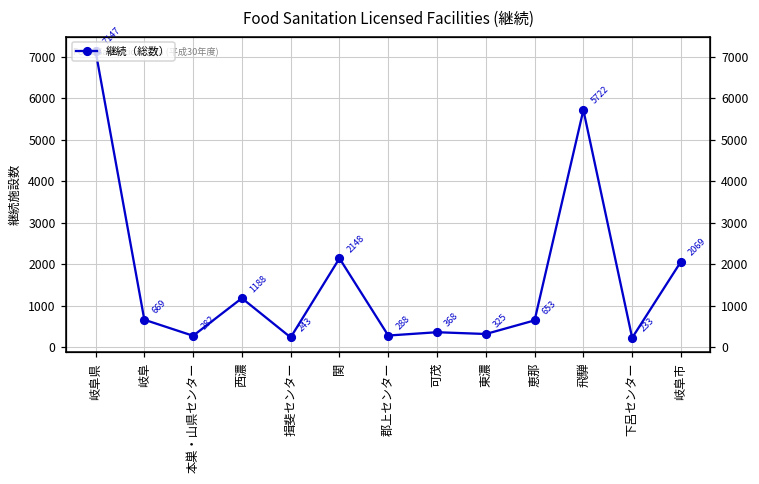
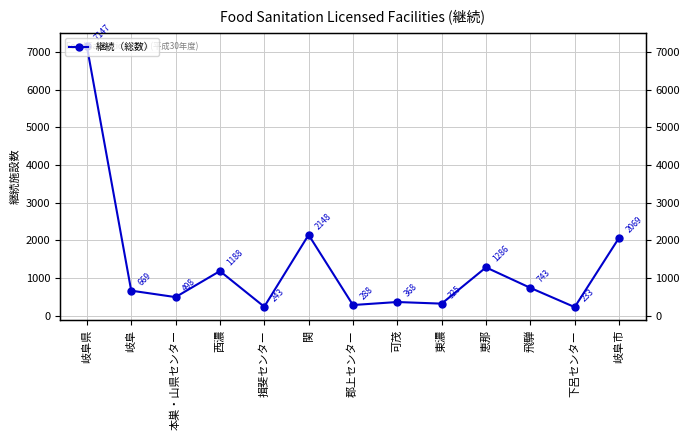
  {
    "岐阜": 669,
-   "本巣・山県センター": 282,
+   "本巣・山県センター": 498,
    "西濃": 1188,
    "揖斐センター": 243,
    "関": 2148,
    "郡上センター": 288,
    "可茂": 368,
    "東濃": 325,
-   "恵那": 653,
-   "飛騨": 5722,
+   "恵那": 1286,
+   "飛騨": 743,
    "下呂センター": 233,
    "岐阜市": 2069
  }
